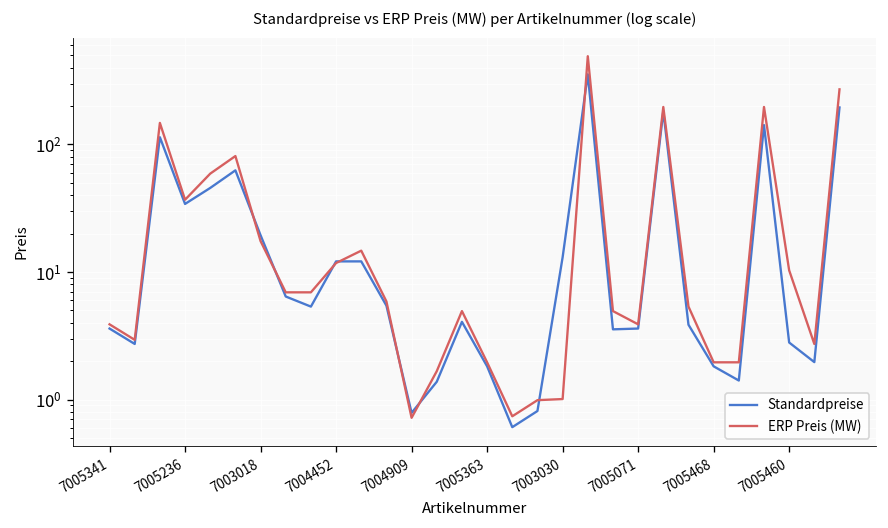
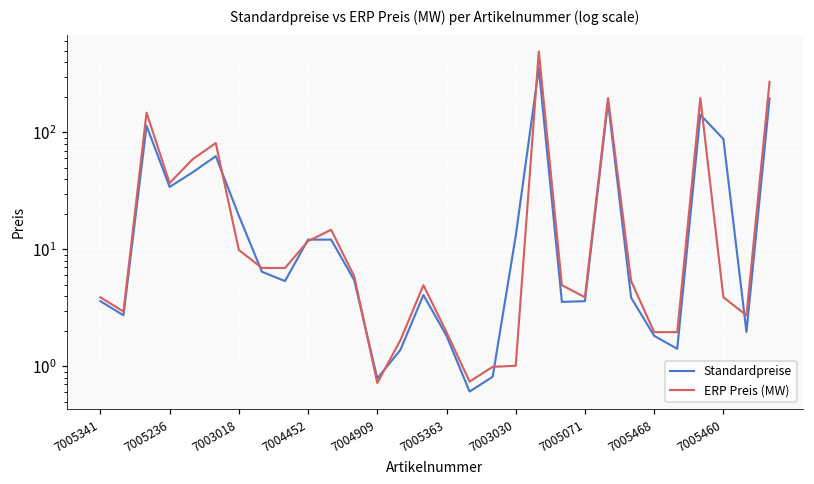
  {
    "Standardpreise": {
      "7005341": 3.6,
      "7005236": 34,
      "7003018": 19,
      "7004909": 0.8,
      "7005363": 1.8,
      "7003030": 13,
      "7005071": 3.6,
      "7005468": 1.8,
-     "7005460": 2.8
+     "7005460": 90
    },
    "ERP Preis (MW)": {
      "7005341": 3.9,
      "7005236": 37,
-     "7003018": 17,
+     "7003018": 10,
      "7004909": 0.7,
      "7005363": 2.0,
      "7003030": 1.0,
      "7005071": 3.9,
      "7005468": 2.0,
-     "7005460": 10
+     "7005460": 3.9
    }
  }
